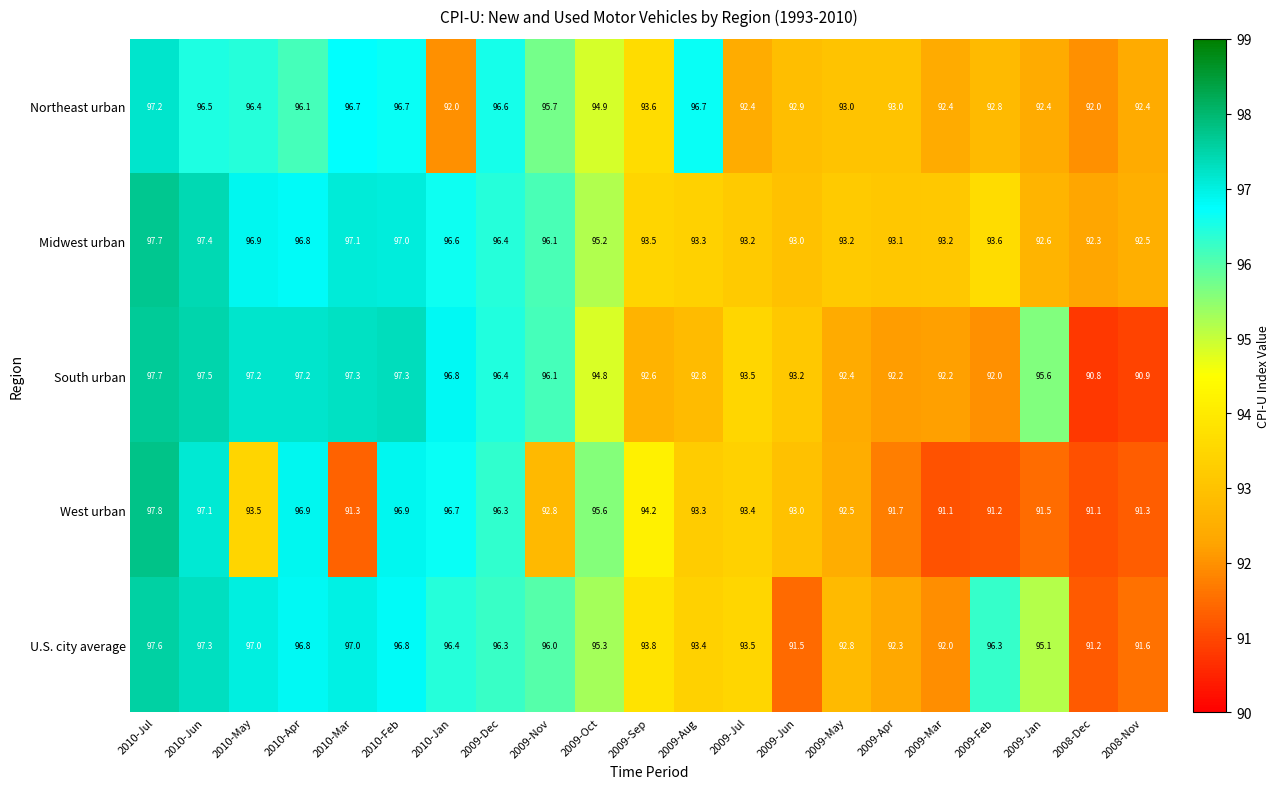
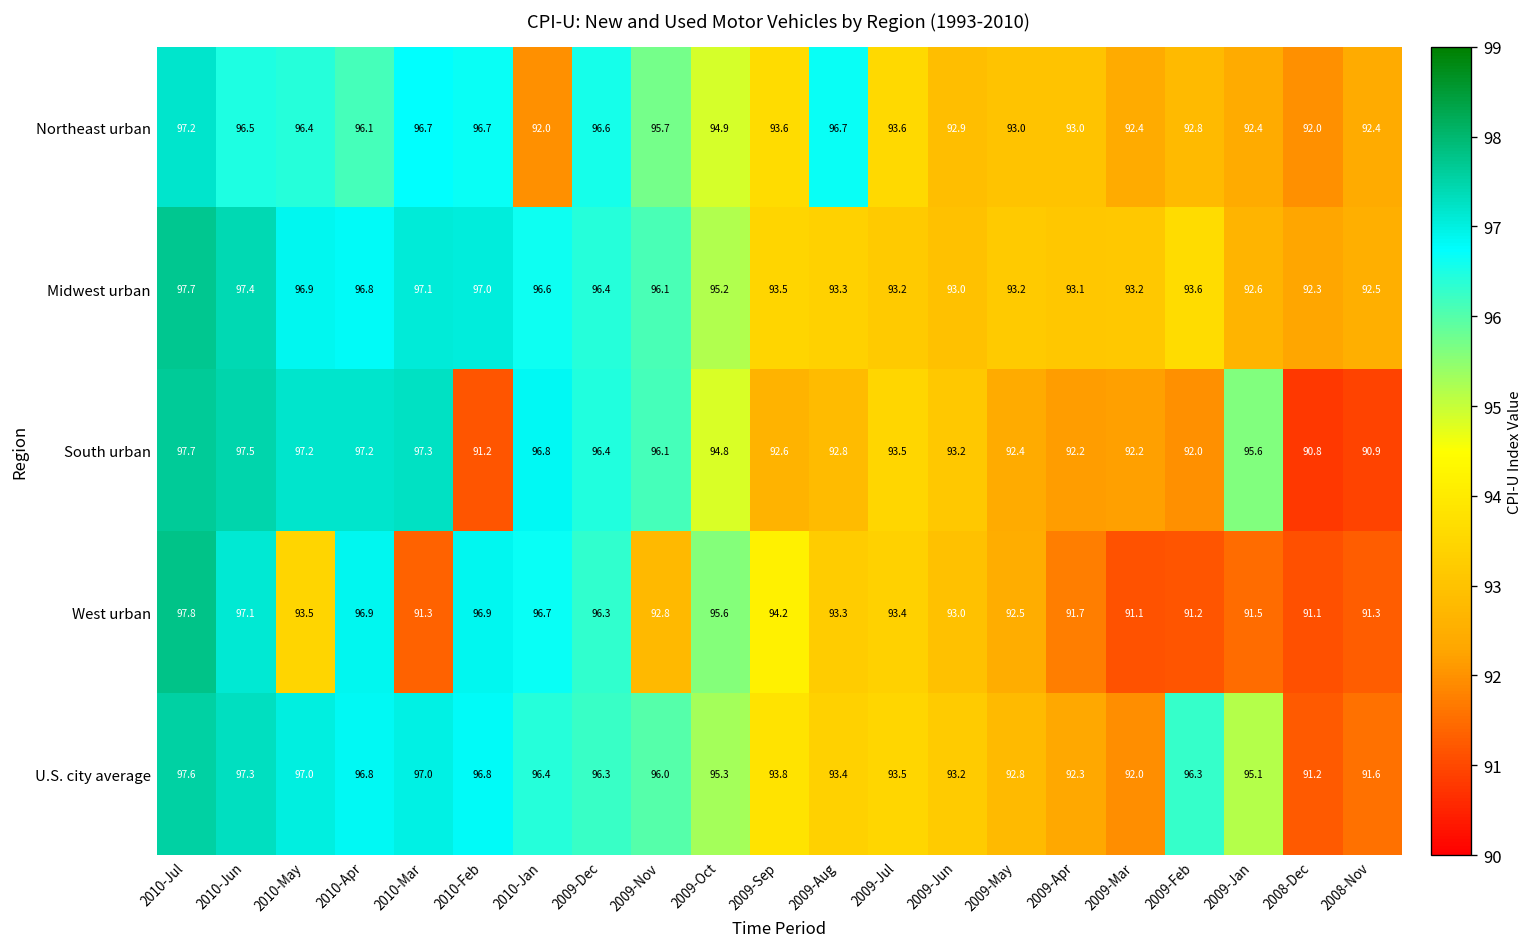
  {
    "Northeast urban": {
      "2010-Jul": 97.2,
      "2010-Jun": 96.5,
      "2010-May": 96.4,
      "2010-Apr": 96.1,
      "2010-Mar": 96.7,
      "2010-Feb": 96.7,
      "2010-Jan": 92.0,
      "2009-Dec": 96.6,
      "2009-Nov": 95.7,
      "2009-Oct": 94.9,
      "2009-Sep": 93.6,
      "2009-Aug": 96.7,
-     "2009-Jul": 92.4,
+     "2009-Jul": 93.6,
      "2009-Jun": 92.9,
      "2009-May": 93.0,
      "2009-Apr": 93.0,
      "2009-Mar": 92.4,
      "2009-Feb": 92.8,
      "2009-Jan": 92.4,
      "2008-Dec": 92.0,
      "2008-Nov": 92.4
    },
    "Midwest urban": {
      "2010-Jul": 97.7,
      "2010-Jun": 97.4,
      "2010-May": 96.9,
      "2010-Apr": 96.8,
      "2010-Mar": 97.1,
      "2010-Feb": 97.0,
      "2010-Jan": 96.6,
      "2009-Dec": 96.4,
      "2009-Nov": 96.1,
      "2009-Oct": 95.2,
      "2009-Sep": 93.5,
      "2009-Aug": 93.3,
      "2009-Jul": 93.2,
      "2009-Jun": 93.0,
      "2009-May": 93.2,
      "2009-Apr": 93.1,
      "2009-Mar": 93.2,
      "2009-Feb": 93.6,
      "2009-Jan": 92.6,
      "2008-Dec": 92.3,
      "2008-Nov": 92.5
    },
    "South urban": {
      "2010-Jul": 97.7,
      "2010-Jun": 97.5,
      "2010-May": 97.2,
      "2010-Apr": 97.2,
      "2010-Mar": 97.3,
-     "2010-Feb": 97.3,
+     "2010-Feb": 91.2,
      "2010-Jan": 96.8,
      "2009-Dec": 96.4,
      "2009-Nov": 96.1,
      "2009-Oct": 94.8,
      "2009-Sep": 92.6,
      "2009-Aug": 92.8,
      "2009-Jul": 93.5,
      "2009-Jun": 93.2,
      "2009-May": 92.4,
      "2009-Apr": 92.2,
      "2009-Mar": 92.2,
      "2009-Feb": 92.0,
      "2009-Jan": 95.6,
      "2008-Dec": 90.8,
      "2008-Nov": 90.9
    },
    "West urban": {
      "2010-Jul": 97.8,
      "2010-Jun": 97.1,
      "2010-May": 93.5,
      "2010-Apr": 96.9,
      "2010-Mar": 91.3,
      "2010-Feb": 96.9,
      "2010-Jan": 96.7,
      "2009-Dec": 96.3,
      "2009-Nov": 92.8,
      "2009-Oct": 95.6,
      "2009-Sep": 94.2,
      "2009-Aug": 93.3,
      "2009-Jul": 93.4,
      "2009-Jun": 93.0,
      "2009-May": 92.5,
      "2009-Apr": 91.7,
      "2009-Mar": 91.1,
      "2009-Feb": 91.2,
      "2009-Jan": 91.5,
      "2008-Dec": 91.1,
      "2008-Nov": 91.3
    },
    "U.S. city average": {
      "2010-Jul": 97.6,
      "2010-Jun": 97.3,
      "2010-May": 97.0,
      "2010-Apr": 96.8,
      "2010-Mar": 97.0,
      "2010-Feb": 96.8,
      "2010-Jan": 96.4,
      "2009-Dec": 96.3,
      "2009-Nov": 96.0,
      "2009-Oct": 95.3,
      "2009-Sep": 93.8,
      "2009-Aug": 93.4,
      "2009-Jul": 93.5,
-     "2009-Jun": 91.5,
+     "2009-Jun": 93.2,
      "2009-May": 92.8,
      "2009-Apr": 92.3,
      "2009-Mar": 92.0,
      "2009-Feb": 96.3,
      "2009-Jan": 95.1,
      "2008-Dec": 91.2,
      "2008-Nov": 91.6
    }
  }
